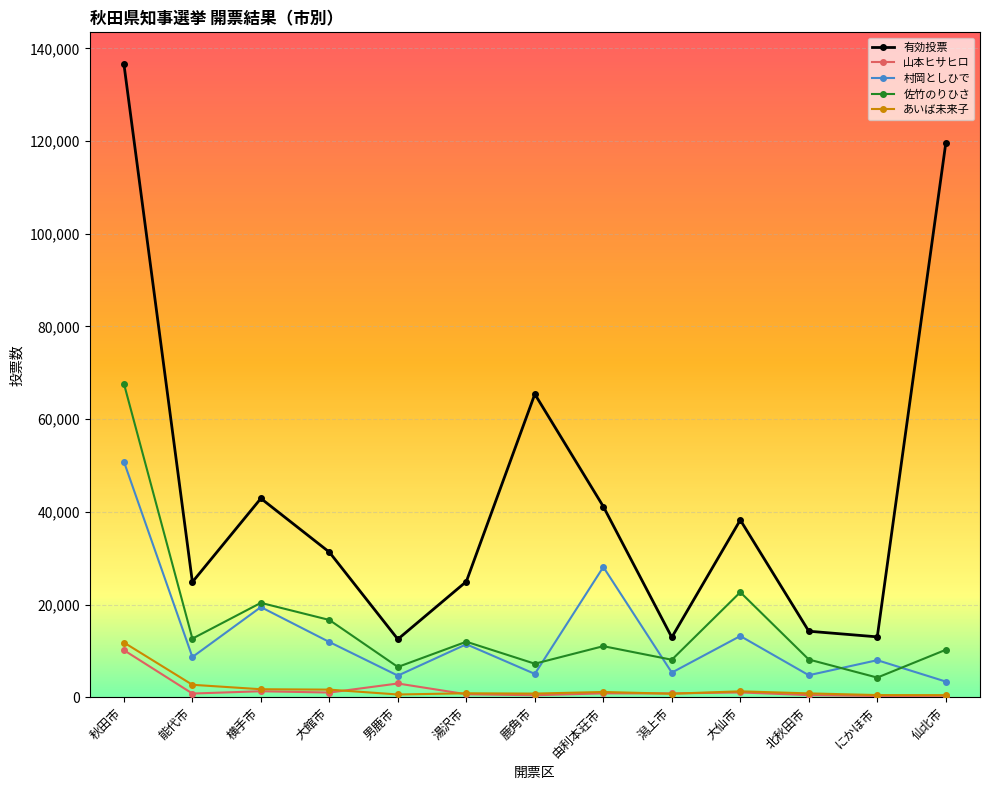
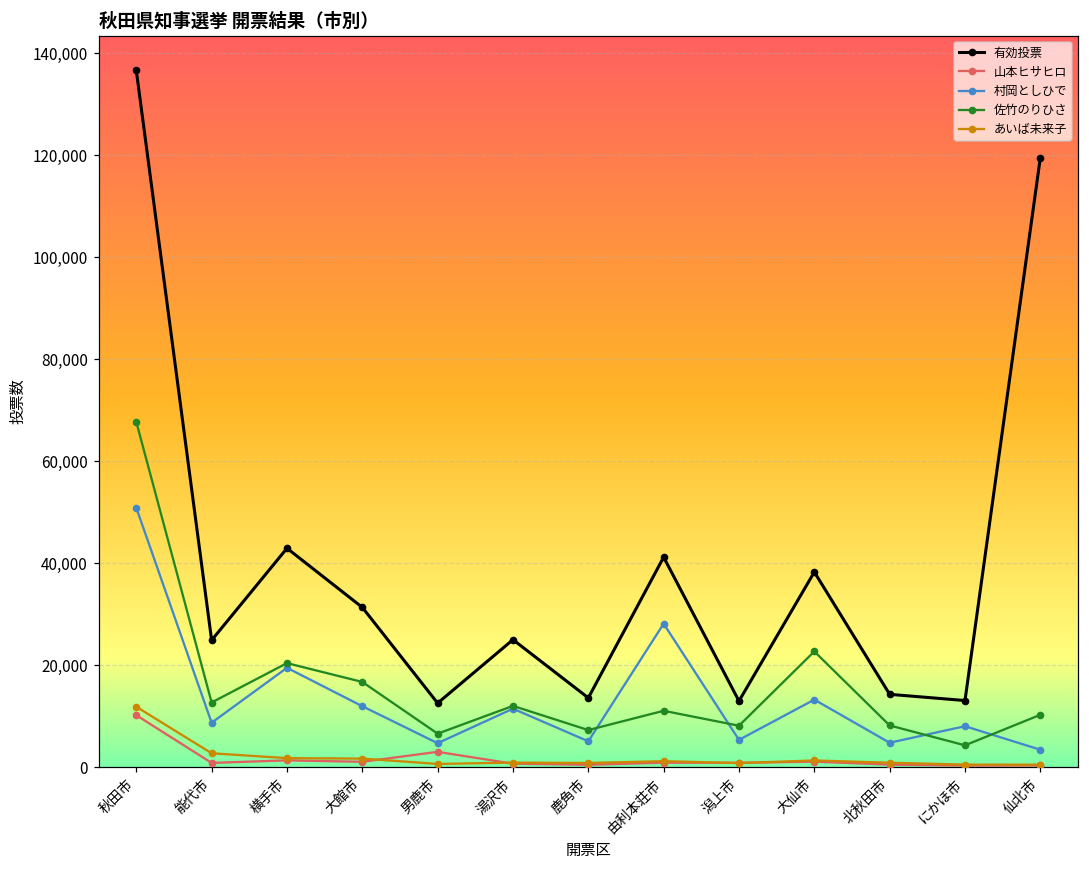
  {
    "有効投票": {
      "秋田市": "137,000",
      "能代市": "25,000",
      "横手市": "43,000",
      "大館市": "31,000",
      "男鹿市": "13,000",
      "湯沢市": "25,000",
-     "鹿角市": "65,000",
+     "鹿角市": "14,000",
      "由利本荘市": "41,000",
      "潟上市": "13,000",
      "大仙市": "38,000",
      "北秋田市": "14,000",
      "にかほ市": "13,000",
      "仙北市": "120,000"
    },
    "山本ヒサヒロ": {
      "秋田市": "10,000",
      "能代市": "1,000",
      "大館市": "1,000",
      "男鹿市": "3,000"
    },
    "村岡としひで": {
      "秋田市": "51,000",
      "能代市": "9,000",
      "横手市": "19,000",
      "大館市": "12,000",
      "男鹿市": "5,000",
      "湯沢市": "11,000",
      "鹿角市": "5,000",
      "由利本荘市": "28,000",
      "潟上市": "5,000",
      "大仙市": "13,000",
      "北秋田市": "5,000",
      "にかほ市": "8,000",
      "仙北市": "3,000"
    },
    "佐竹のりひさ": {
      "秋田市": "68,000",
      "能代市": "13,000",
      "横手市": "20,000",
      "大館市": "17,000",
      "男鹿市": "7,000",
      "湯沢市": "12,000",
      "鹿角市": "7,000",
      "由利本荘市": "11,000",
      "潟上市": "8,000",
      "大仙市": "23,000",
      "北秋田市": "8,000",
      "にかほ市": "4,000",
      "仙北市": "10,000"
    },
    "あいば未来子": {
      "秋田市": "12,000",
      "能代市": "3,000",
      "大館市": "2,000",
      "男鹿市": "1,000"
    }
  }
